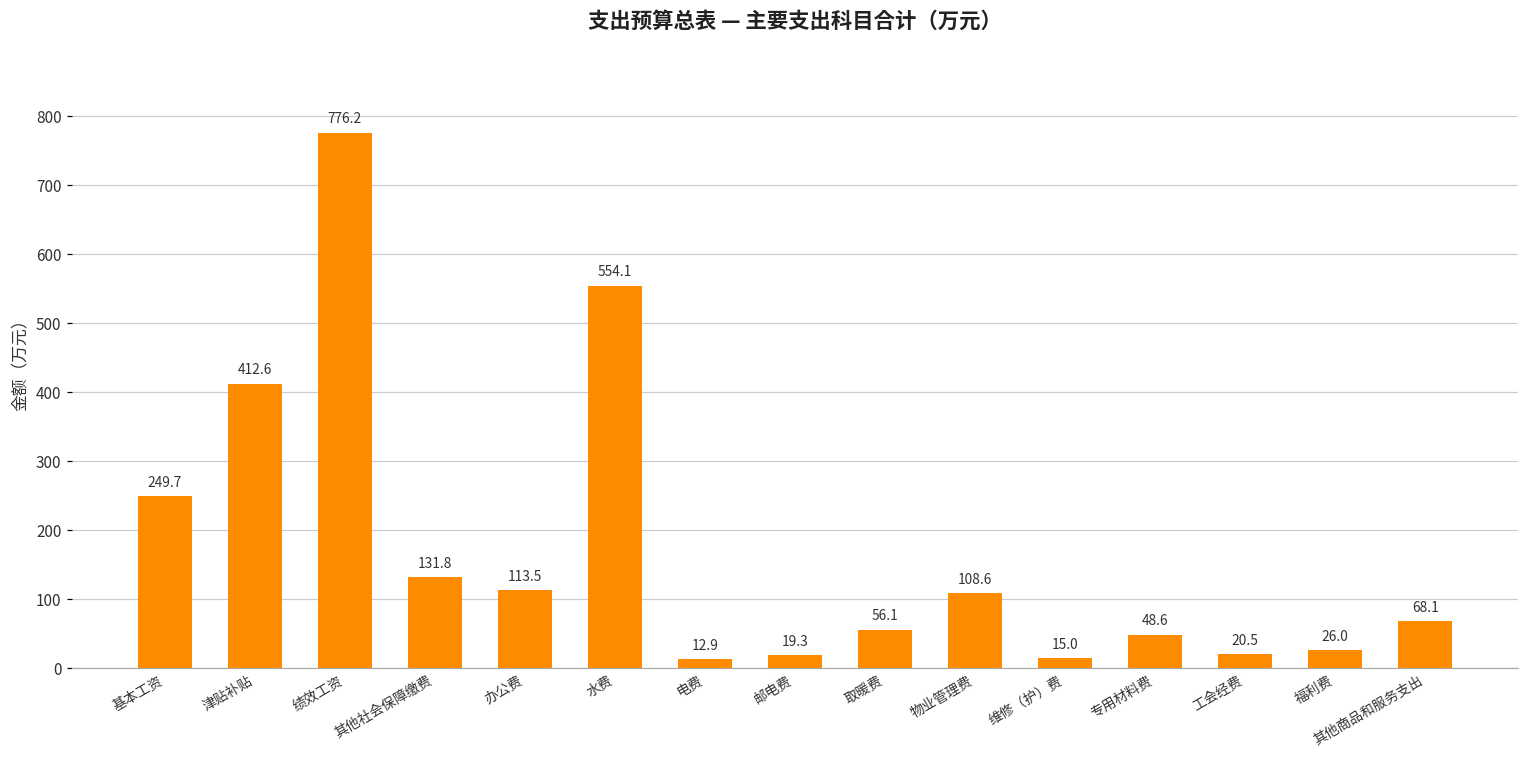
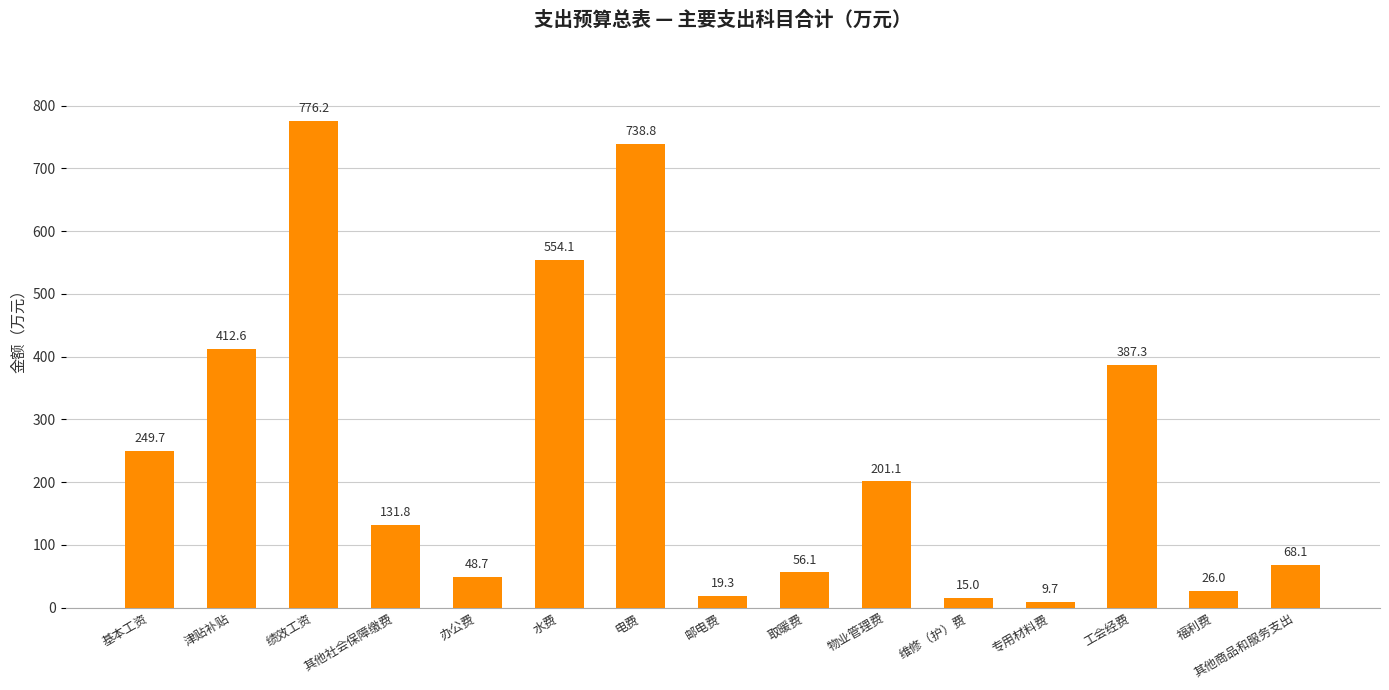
  {
    "基本工资": 249.7,
    "津贴补贴": 412.6,
    "绩效工资": 776.2,
    "其他社会保障缴费": 131.8,
-   "办公费": 113.5,
+   "办公费": 48.7,
    "水费": 554.1,
-   "电费": 12.9,
+   "电费": 738.8,
    "邮电费": 19.3,
    "取暖费": 56.1,
-   "物业管理费": 108.6,
+   "物业管理费": 201.1,
    "维修（护）费": 15.0,
-   "专用材料费": 48.6,
-   "工会经费": 20.5,
+   "专用材料费": 9.7,
+   "工会经费": 387.3,
    "福利费": 26.0,
    "其他商品和服务支出": 68.1
  }
